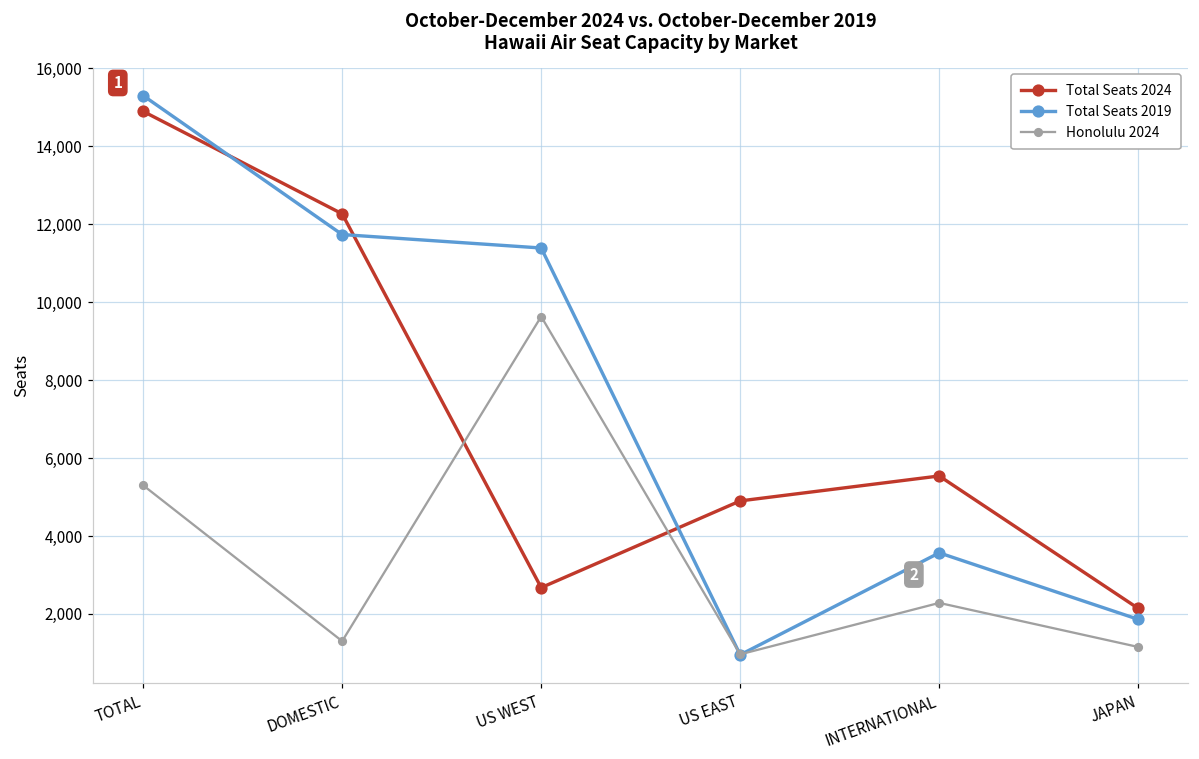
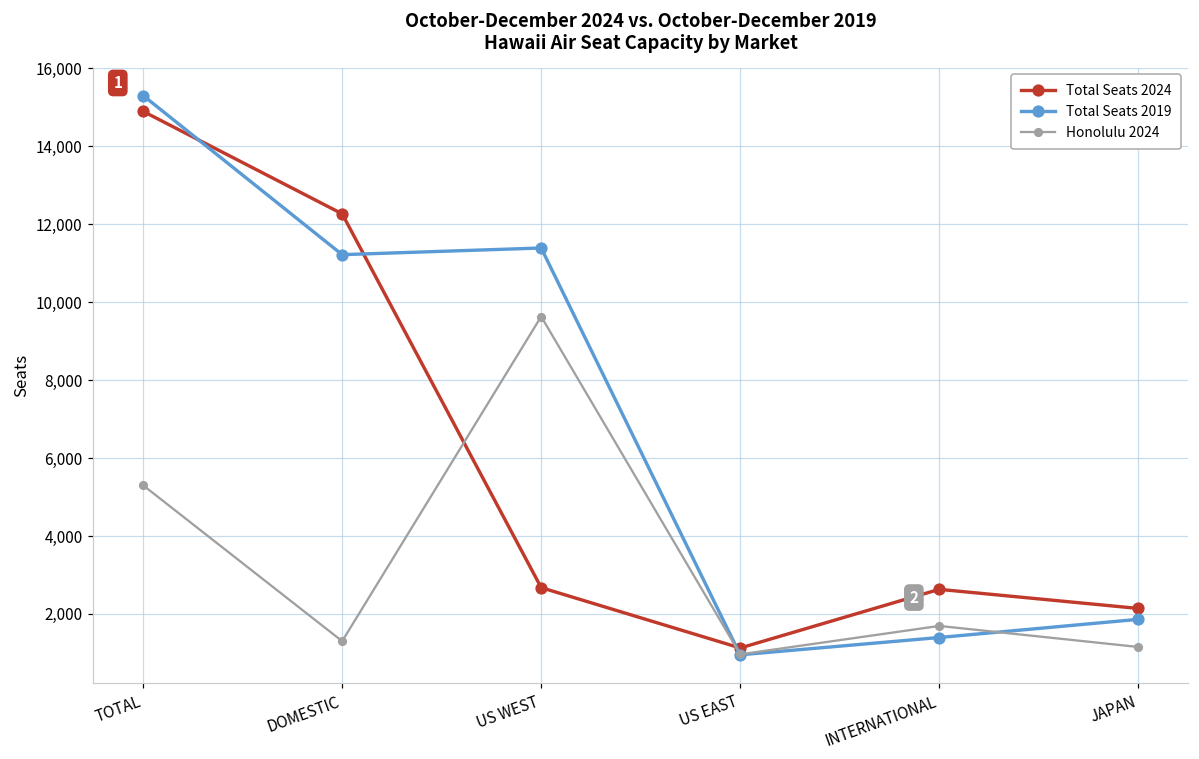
  {
    "Total Seats 2024": {
      "TOTAL": "14,900",
      "DOMESTIC": "12,300",
      "US WEST": "2,700",
-     "US EAST": "4,900",
-     "INTERNATIONAL": "5,500",
+     "US EAST": "1,100",
+     "INTERNATIONAL": "2,600",
      "JAPAN": "2,100"
    },
    "Total Seats 2019": {
-     "DOMESTIC": "11,700",
+     "DOMESTIC": "11,200",
      "US WEST": "11,400",
-     "INTERNATIONAL": "3,600",
+     "INTERNATIONAL": "1,400",
      "JAPAN": "1,900"
    },
    "Honolulu 2024": {
      "TOTAL": "5,300",
      "DOMESTIC": "1,300",
      "US WEST": "9,600",
-     "INTERNATIONAL": "2,300",
+     "INTERNATIONAL": "1,700",
      "JAPAN": "1,200"
    }
  }
